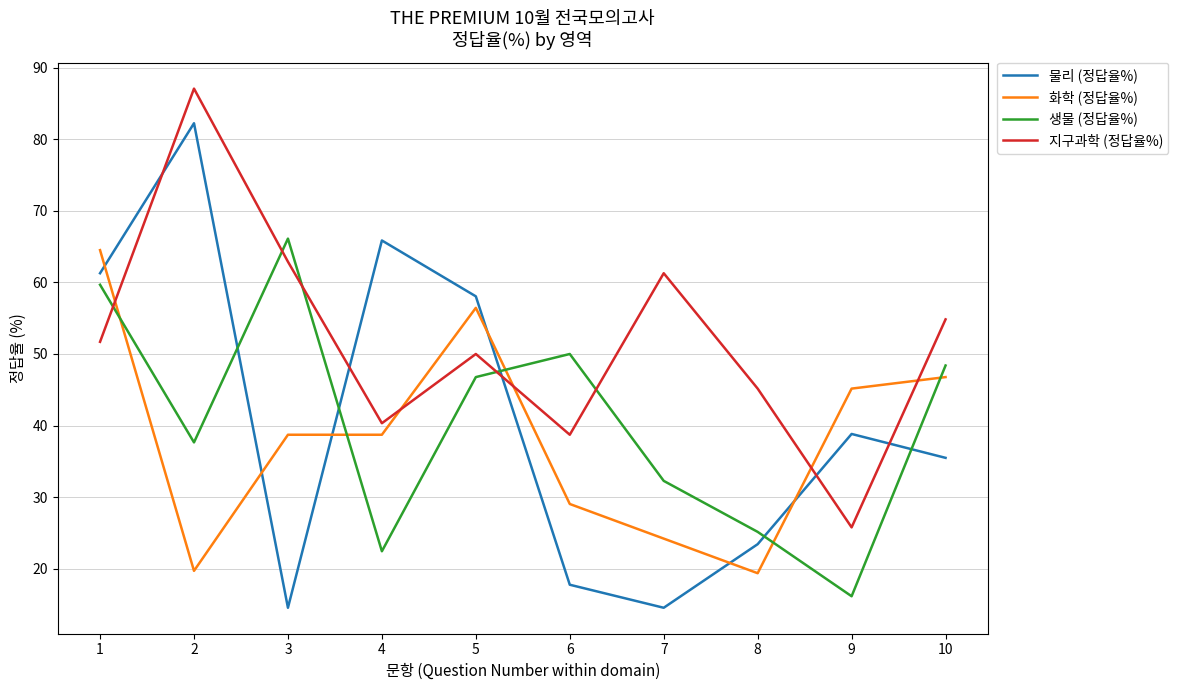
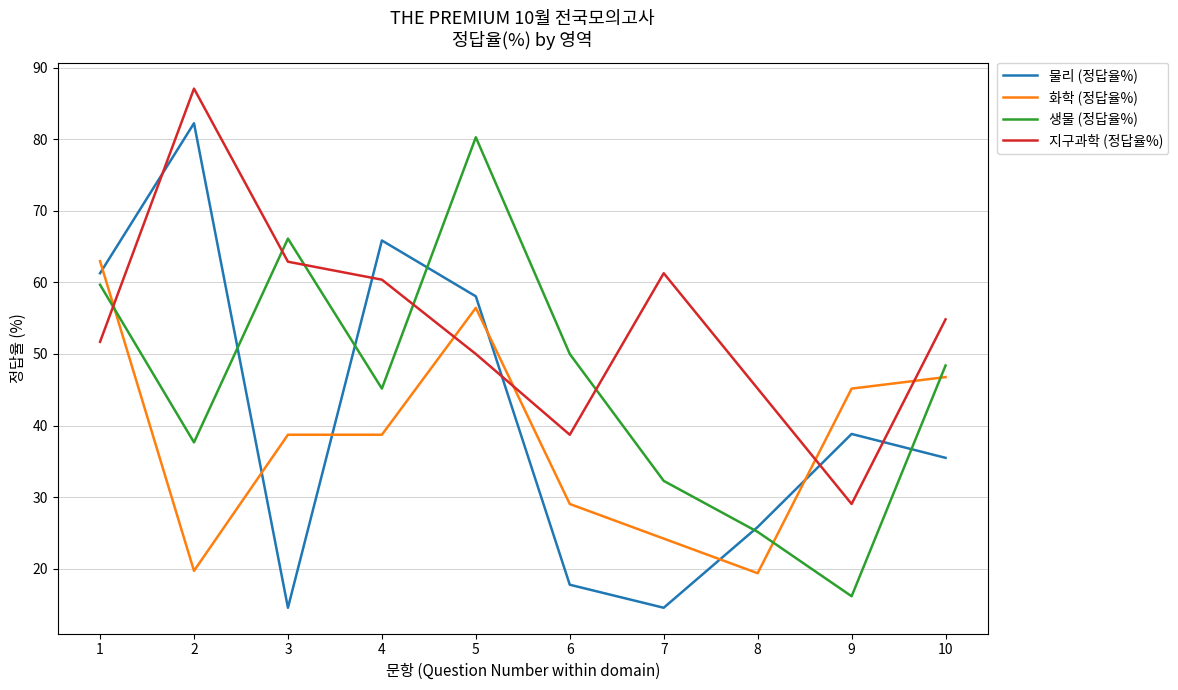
  {
    "물리 (정답율%)": {
      "1": 61,
      "2": 82,
      "3": 15,
      "4": 66,
      "5": 58,
      "6": 18,
      "7": 15,
-     "8": 23,
+     "8": 26,
      "9": 39,
      "10": 35
    },
    "화학 (정답율%)": {
-     "1": 65,
+     "1": 63,
      "2": 20,
      "3": 39,
      "4": 39,
      "5": 56,
      "6": 29,
      "7": 24,
      "8": 19,
      "9": 45,
      "10": 47
    },
    "생물 (정답율%)": {
      "1": 60,
      "2": 38,
      "3": 66,
-     "4": 22,
-     "5": 47,
+     "4": 45,
+     "5": 80,
      "6": 50,
      "7": 32,
      "8": 25,
      "9": 16,
      "10": 48
    },
    "지구과학 (정답율%)": {
      "1": 52,
      "2": 87,
      "3": 63,
-     "4": 40,
+     "4": 60,
      "5": 50,
      "6": 39,
      "7": 61,
      "8": 45,
-     "9": 26,
+     "9": 29,
      "10": 55
    }
  }
